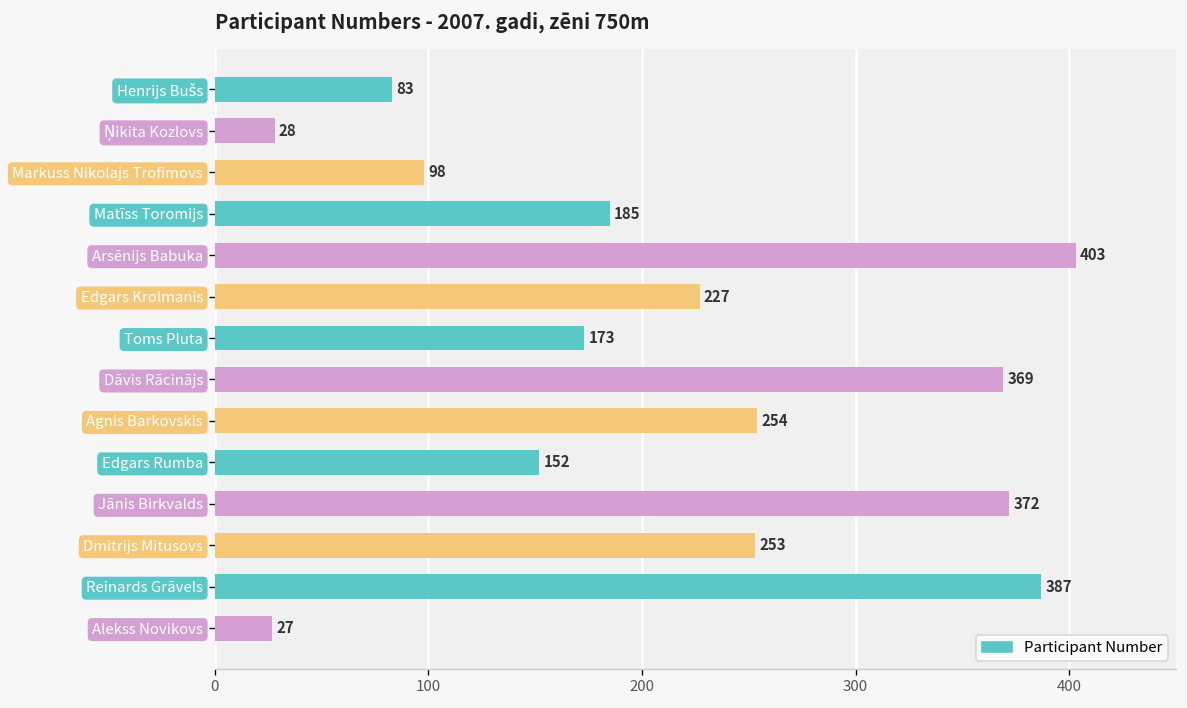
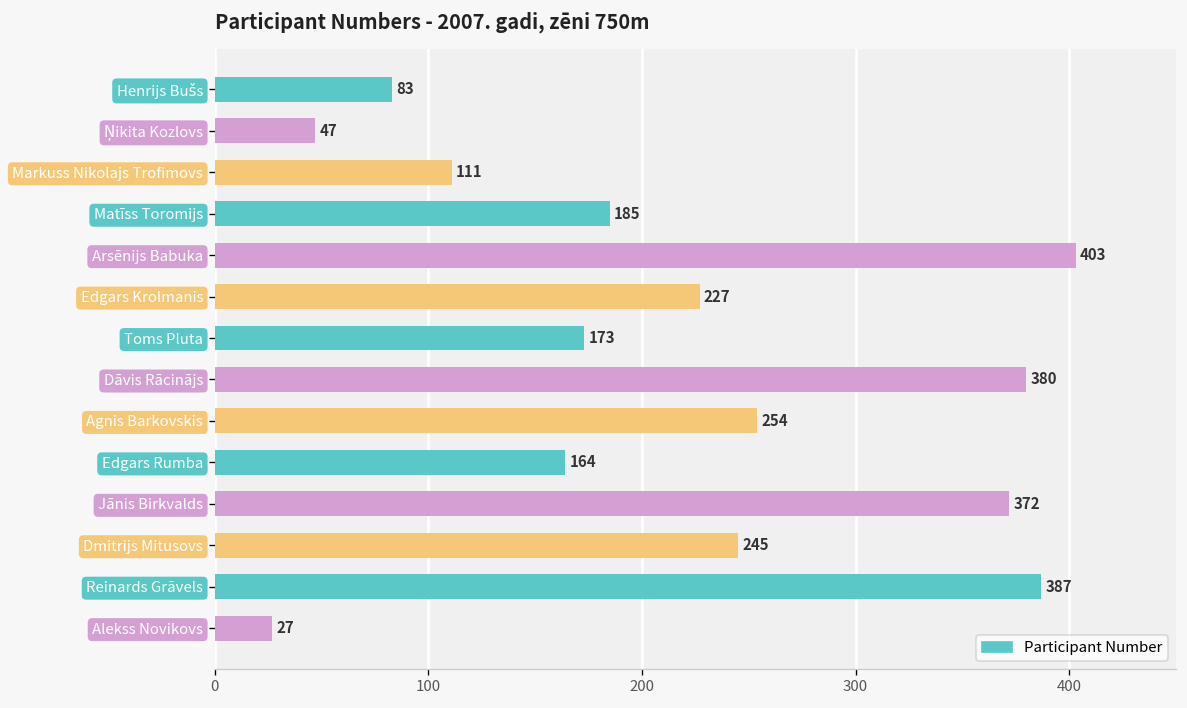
  {
    "Henrijs Bušs": 83,
-   "Ņikita Kozlovs": 28,
-   "Markuss Nikolajs Trofimovs": 98,
+   "Ņikita Kozlovs": 47,
+   "Markuss Nikolajs Trofimovs": 111,
    "Matīss Toromijs": 185,
    "Arsēnijs Babuka": 403,
    "Edgars Krolmanis": 227,
    "Toms Pluta": 173,
-   "Dāvis Rācinājs": 369,
+   "Dāvis Rācinājs": 380,
    "Agnis Barkovskis": 254,
-   "Edgars Rumba": 152,
+   "Edgars Rumba": 164,
    "Jānis Birkvalds": 372,
-   "Dmitrijs Mitusovs": 253,
+   "Dmitrijs Mitusovs": 245,
    "Reinards Grāvels": 387,
    "Alekss Novikovs": 27
  }
